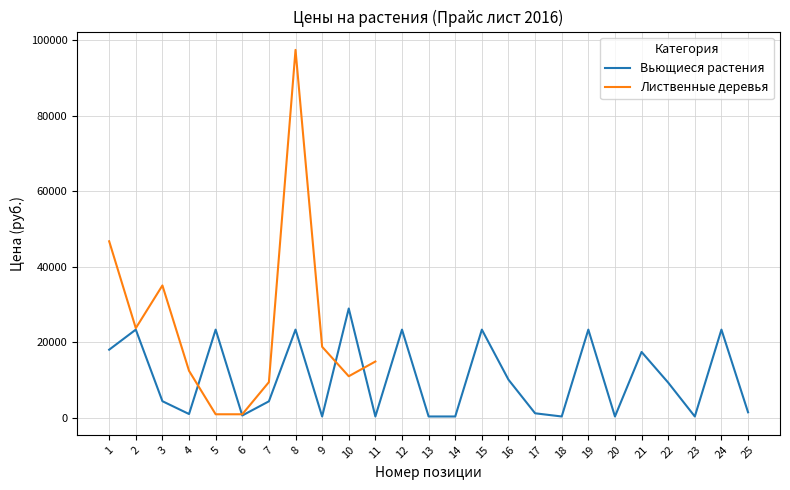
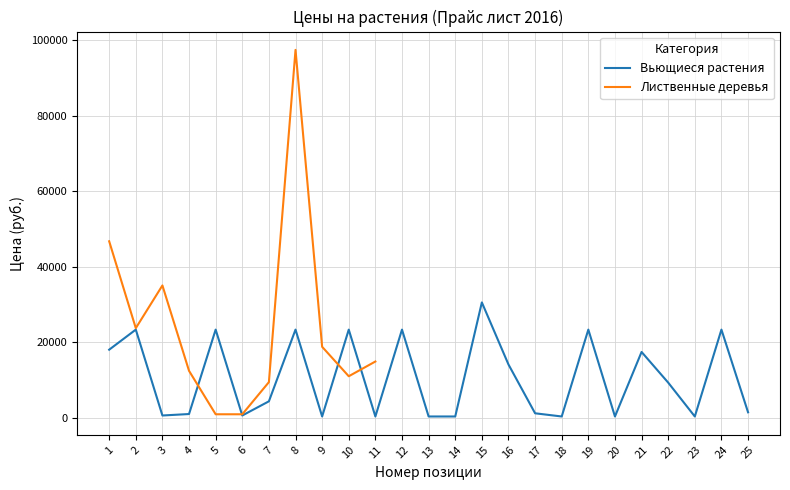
  {
    "Вьющиеся растения": {
      "1": 18000,
-     "3": 4000,
+     "3": 1000,
      "4": 1000,
      "5": 23000,
      "7": 4000,
      "8": 23000,
      "9": 0,
-     "10": 29000,
+     "10": 23000,
      "11": 0,
      "12": 23000,
      "13": 0,
      "14": 0,
-     "15": 23000,
-     "16": 10000,
+     "15": 31000,
+     "16": 14000,
      "17": 1000,
      "18": 0,
      "19": 23000,
      "20": 0,
      "21": 17000,
      "22": 9000,
      "23": 0,
      "24": 23000,
      "25": 2000
    },
    "Лиственные деревья": {
      "1": 47000,
      "3": 35000,
      "4": 12000,
      "5": 1000,
      "7": 9000,
      "8": 98000,
      "9": 19000,
      "10": 11000,
      "11": 15000
    }
  }
